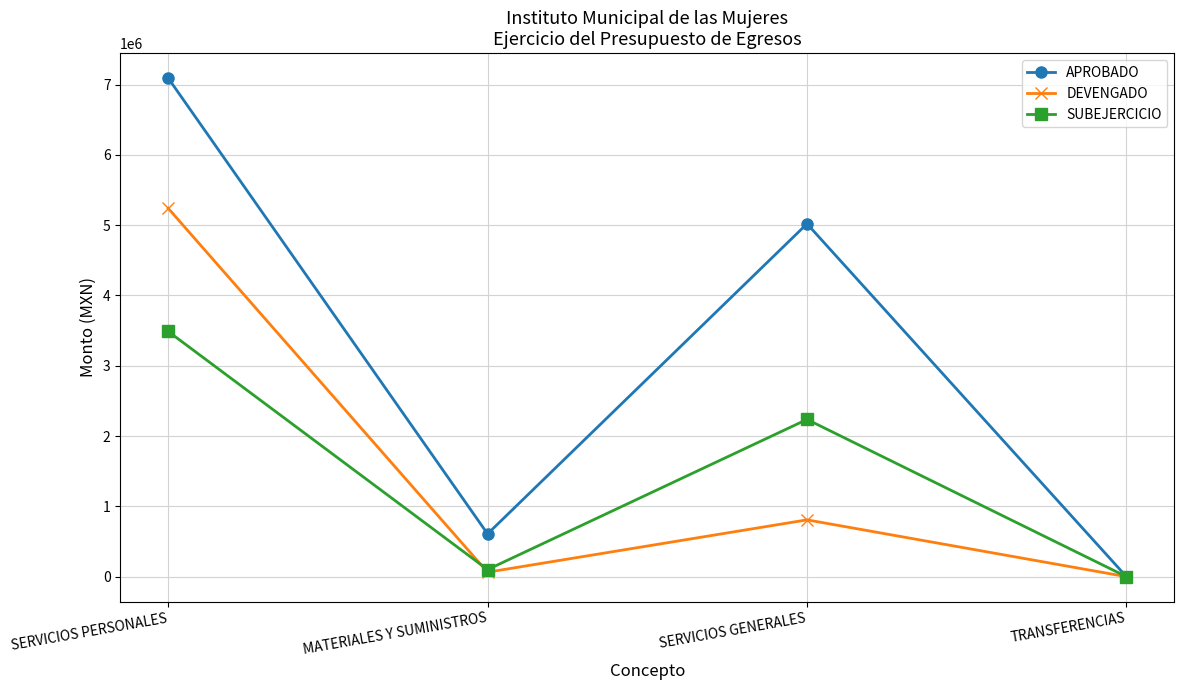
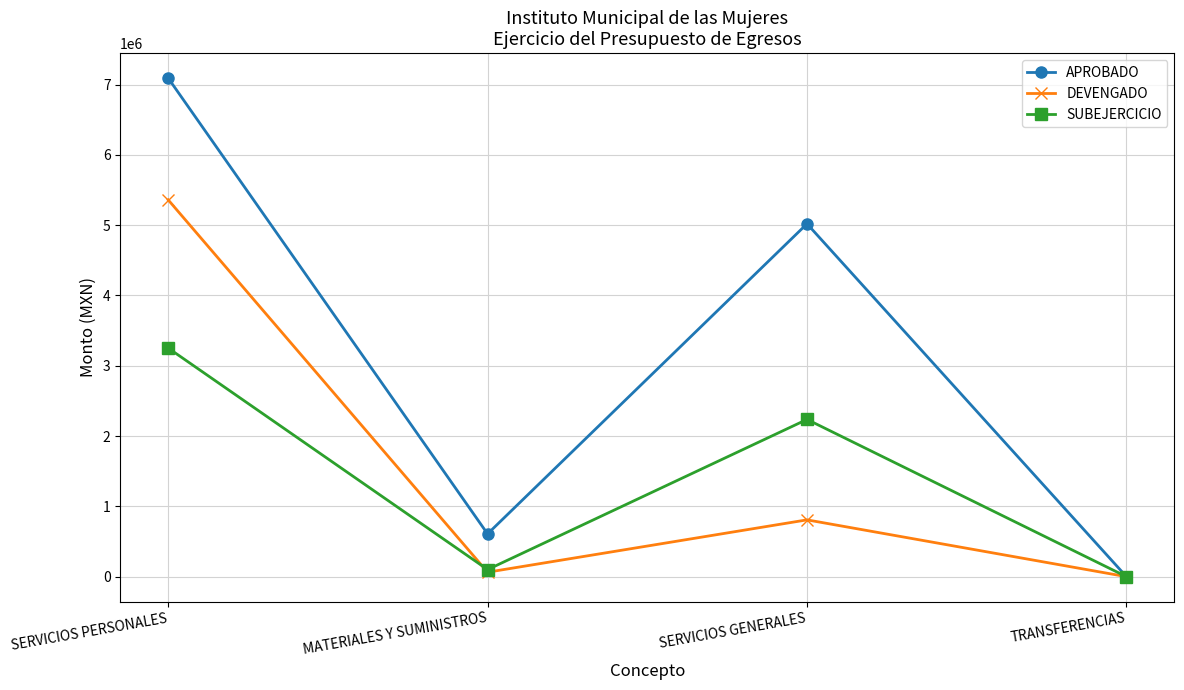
  {
    "APROBADO": {
      "SERVICIOS PERSONALES": 7100000,
      "MATERIALES Y SUMINISTROS": 600000,
      "SERVICIOS GENERALES": 5000000
    },
    "DEVENGADO": {
-     "SERVICIOS PERSONALES": 5200000,
+     "SERVICIOS PERSONALES": 5400000,
      "MATERIALES Y SUMINISTROS": 100000,
      "SERVICIOS GENERALES": 800000
    },
    "SUBEJERCICIO": {
-     "SERVICIOS PERSONALES": 3500000,
+     "SERVICIOS PERSONALES": 3300000,
      "MATERIALES Y SUMINISTROS": 100000,
      "SERVICIOS GENERALES": 2200000
    }
  }
